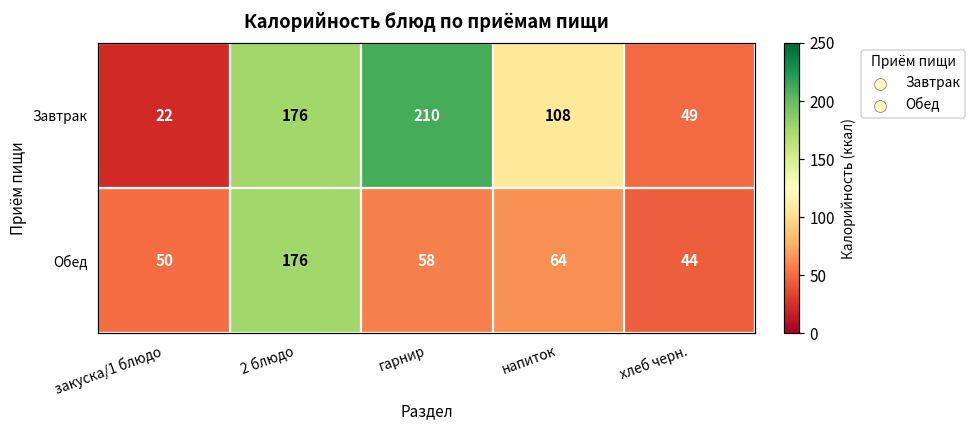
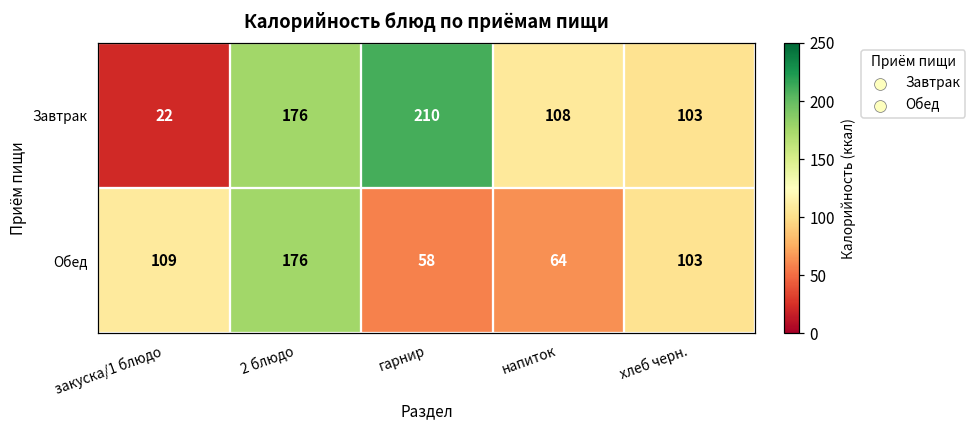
  {
    "Завтрак": {
      "закуска/1 блюдо": 22,
      "2 блюдо": 176,
      "гарнир": 210,
      "напиток": 108,
-     "хлеб черн.": 49
+     "хлеб черн.": 103
    },
    "Обед": {
-     "закуска/1 блюдо": 50,
+     "закуска/1 блюдо": 109,
      "2 блюдо": 176,
      "гарнир": 58,
      "напиток": 64,
-     "хлеб черн.": 44
+     "хлеб черн.": 103
    }
  }
